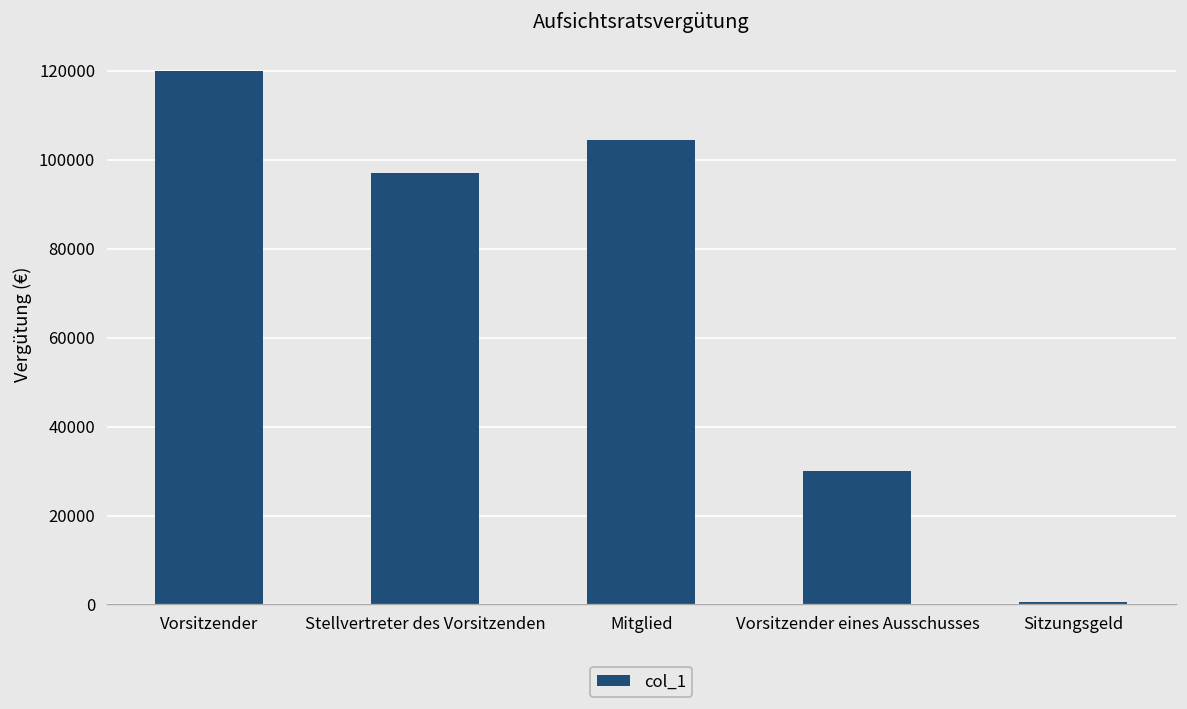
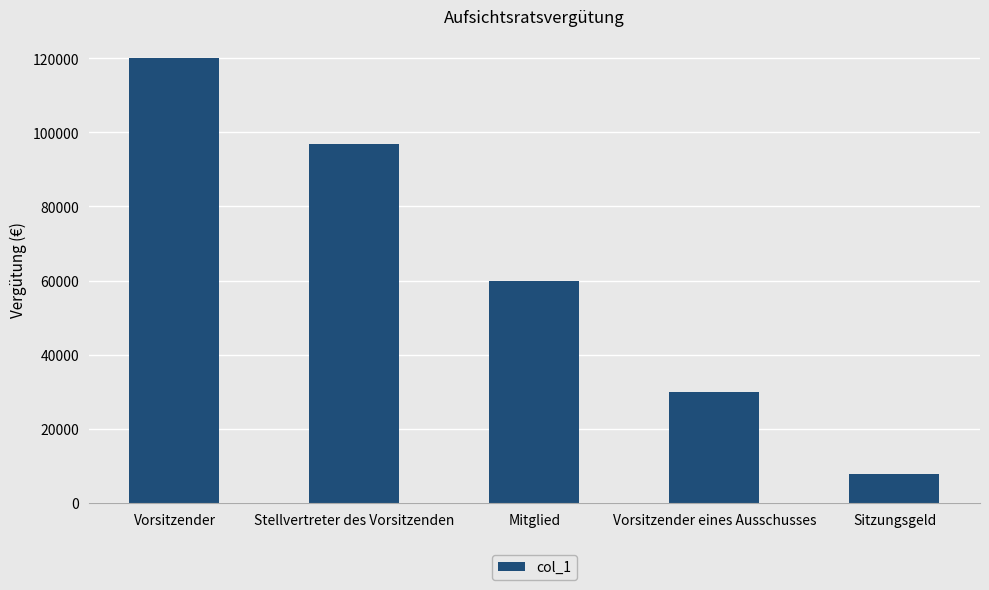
  {
    "Vorsitzender": 120000,
    "Stellvertreter des Vorsitzenden": 97000,
-   "Mitglied": 104000,
+   "Mitglied": 60000,
    "Vorsitzender eines Ausschusses": 30000,
-   "Sitzungsgeld": 1000
+   "Sitzungsgeld": 8000
  }
